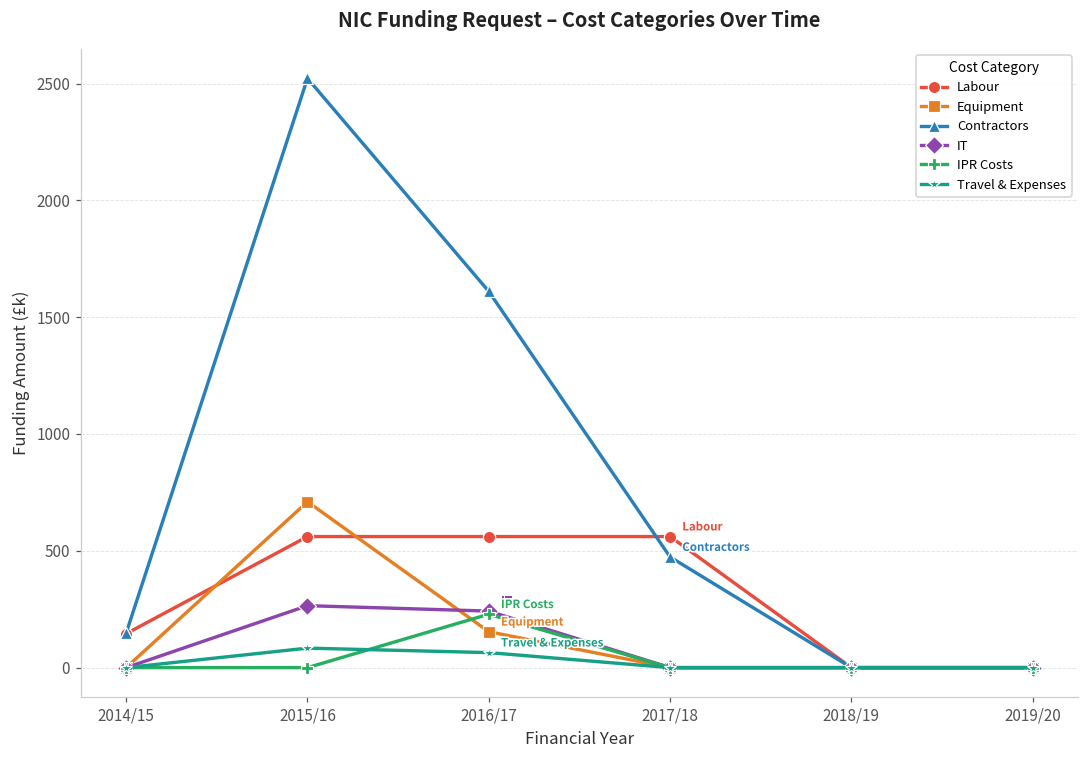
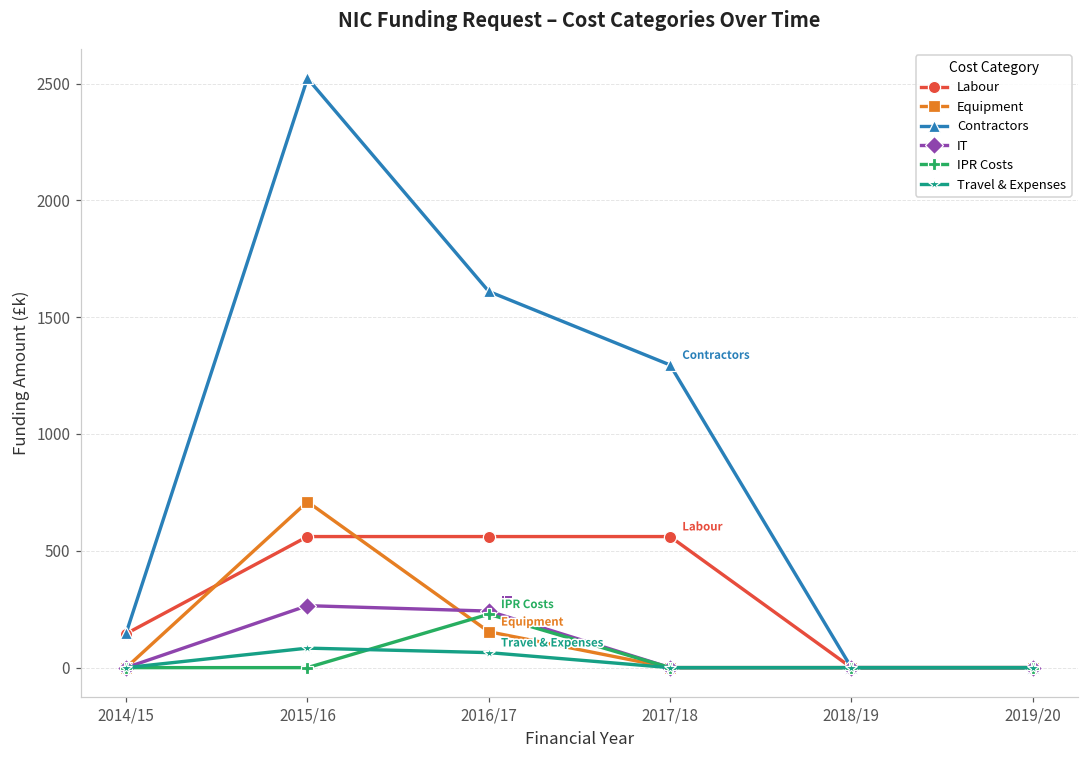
  {
    "Contractors": {
      "2015/16": 2520,
      "2016/17": 1610,
-     "2017/18": 470
+     "2017/18": 1300
    },
    "IT": {
      "2015/16": 270,
      "2016/17": 240
    }
  }
